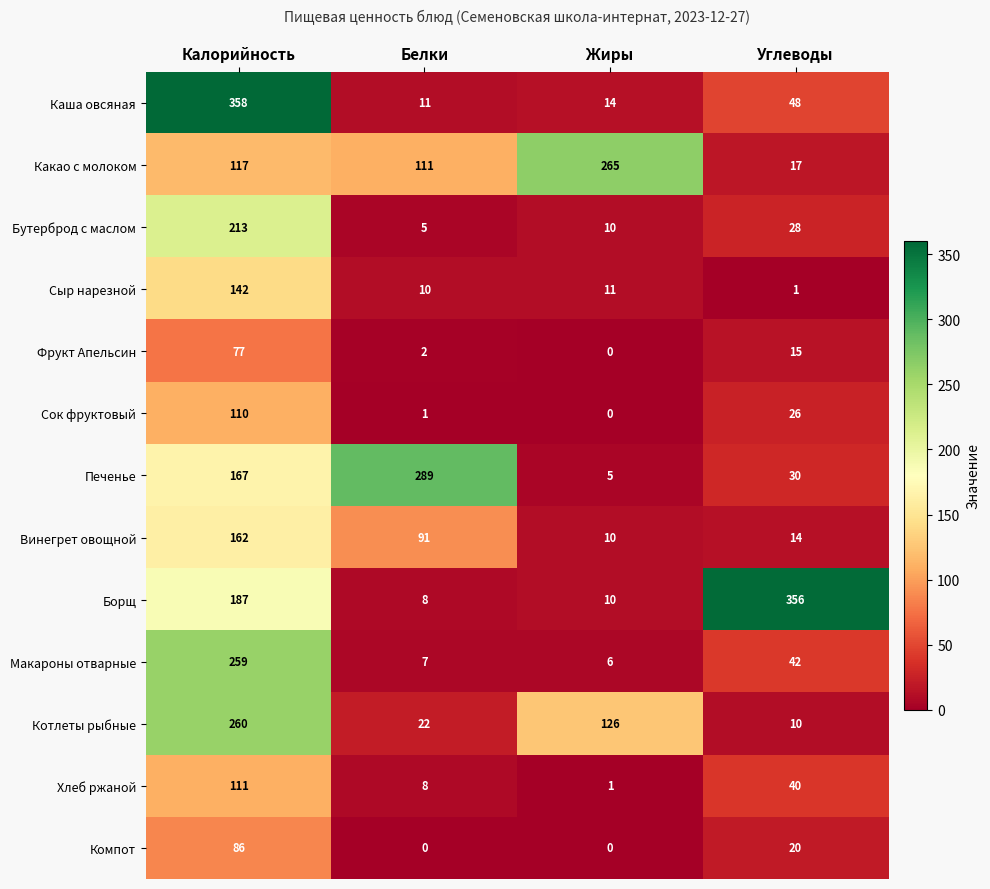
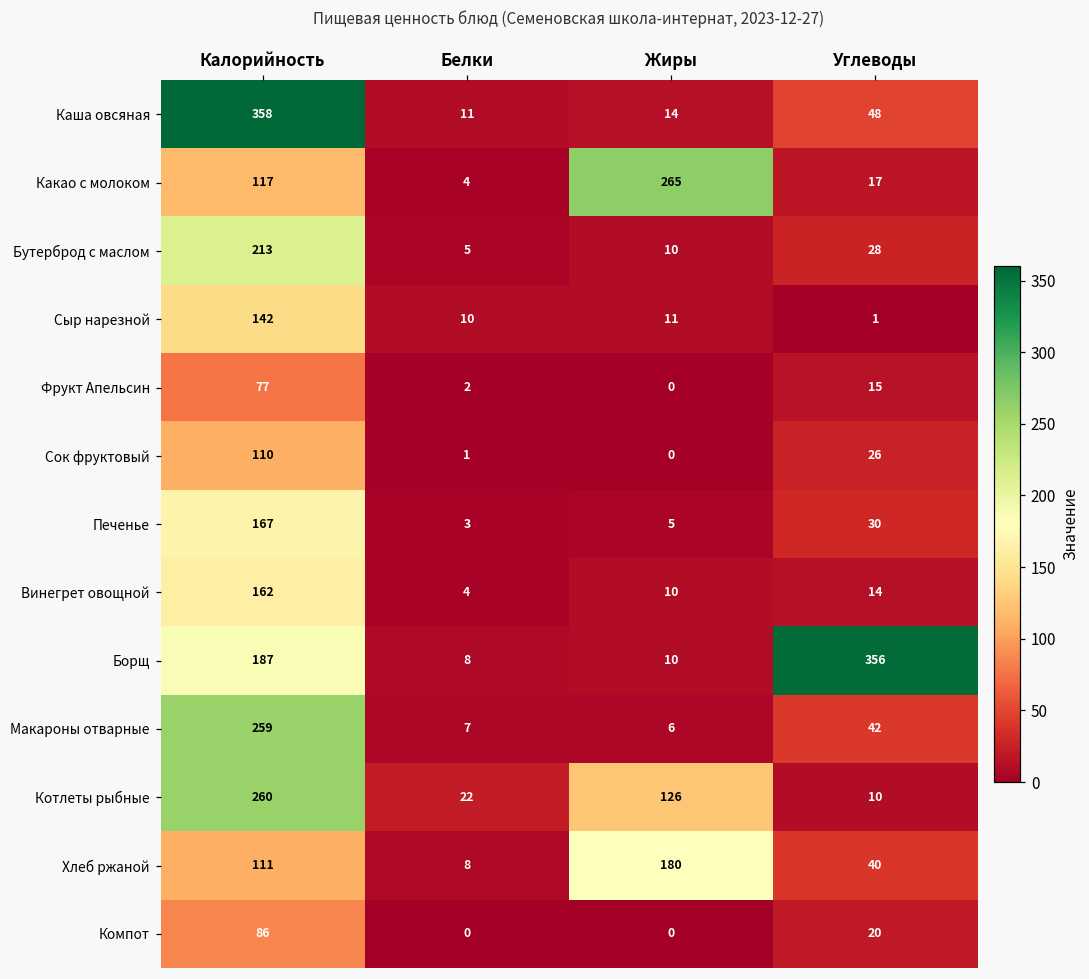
  {
    "Каша овсяная": {
      "Калорийность": 358,
      "Белки": 11,
      "Жиры": 14,
      "Углеводы": 48
    },
    "Какао с молоком": {
      "Калорийность": 117,
-     "Белки": 111,
+     "Белки": 4,
      "Жиры": 265,
      "Углеводы": 17
    },
    "Бутерброд с маслом": {
      "Калорийность": 213,
      "Белки": 5,
      "Жиры": 10,
      "Углеводы": 28
    },
    "Сыр нарезной": {
      "Калорийность": 142,
      "Белки": 10,
      "Жиры": 11,
      "Углеводы": 1
    },
    "Фрукт Апельсин": {
      "Калорийность": 77,
      "Белки": 2,
      "Жиры": 0,
      "Углеводы": 15
    },
    "Сок фруктовый": {
      "Калорийность": 110,
      "Белки": 1,
      "Жиры": 0,
      "Углеводы": 26
    },
    "Печенье": {
      "Калорийность": 167,
-     "Белки": 289,
+     "Белки": 3,
      "Жиры": 5,
      "Углеводы": 30
    },
    "Винегрет овощной": {
      "Калорийность": 162,
-     "Белки": 91,
+     "Белки": 4,
      "Жиры": 10,
      "Углеводы": 14
    },
    "Борщ": {
      "Калорийность": 187,
      "Белки": 8,
      "Жиры": 10,
      "Углеводы": 356
    },
    "Макароны отварные": {
      "Калорийность": 259,
      "Белки": 7,
      "Жиры": 6,
      "Углеводы": 42
    },
    "Котлеты рыбные": {
      "Калорийность": 260,
      "Белки": 22,
      "Жиры": 126,
      "Углеводы": 10
    },
    "Хлеб ржаной": {
      "Калорийность": 111,
      "Белки": 8,
-     "Жиры": 1,
+     "Жиры": 180,
      "Углеводы": 40
    },
    "Компот": {
      "Калорийность": 86,
      "Белки": 0,
      "Жиры": 0,
      "Углеводы": 20
    }
  }
